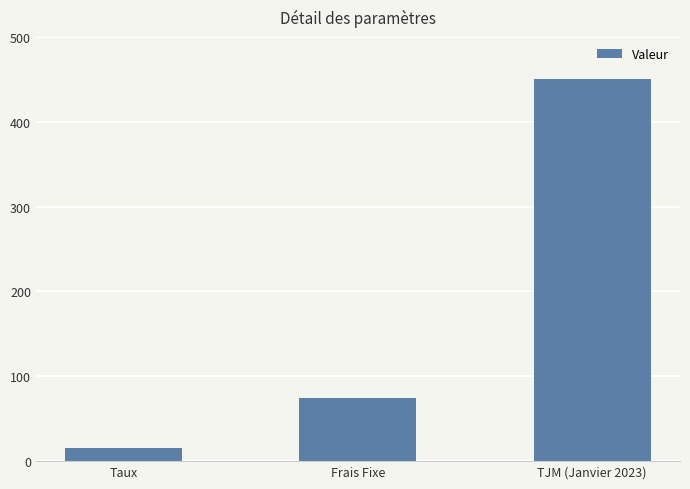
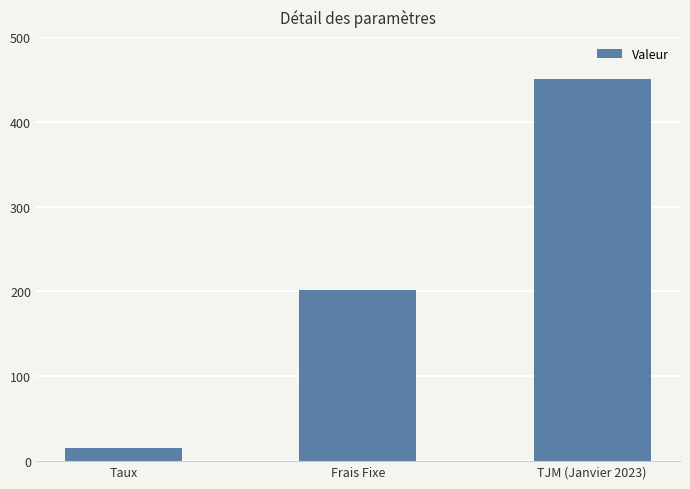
  {
    "Taux": 20,
-   "Frais Fixe": 80,
+   "Frais Fixe": 200,
    "TJM (Janvier 2023)": 450
  }
